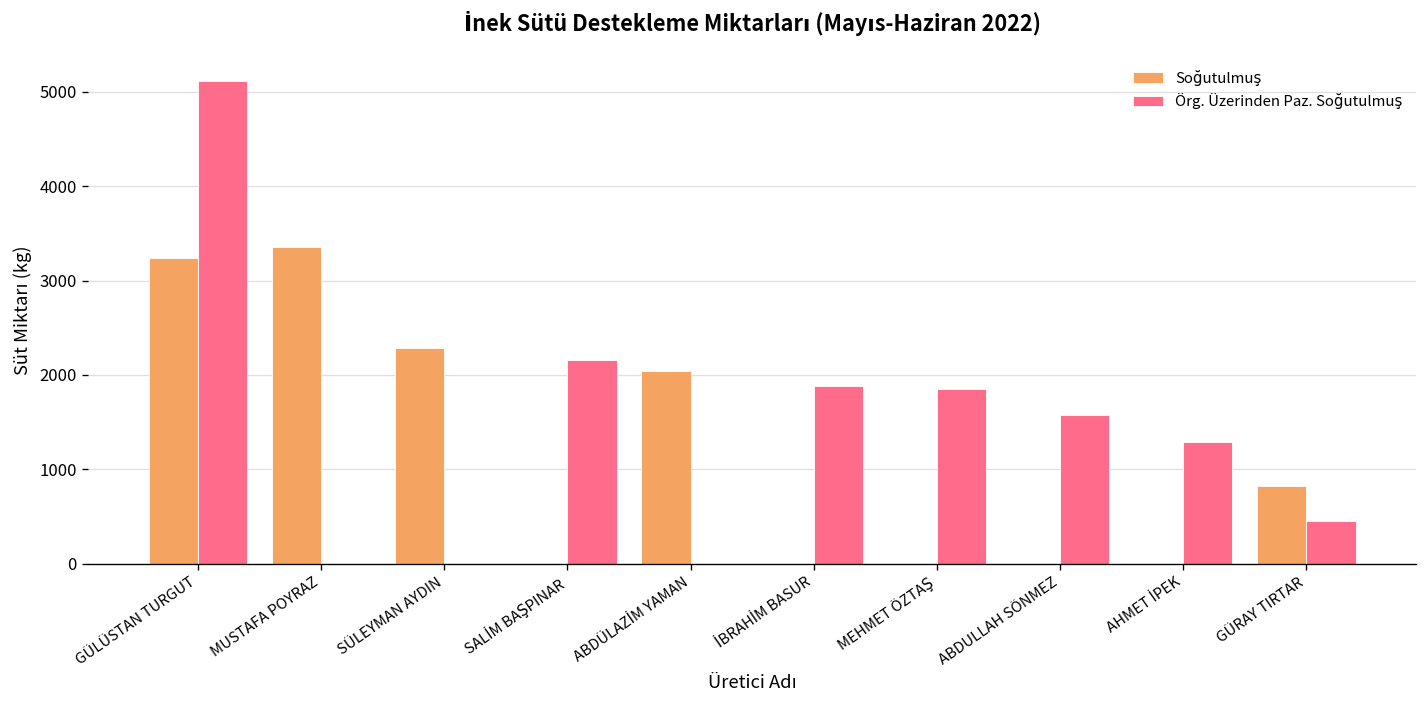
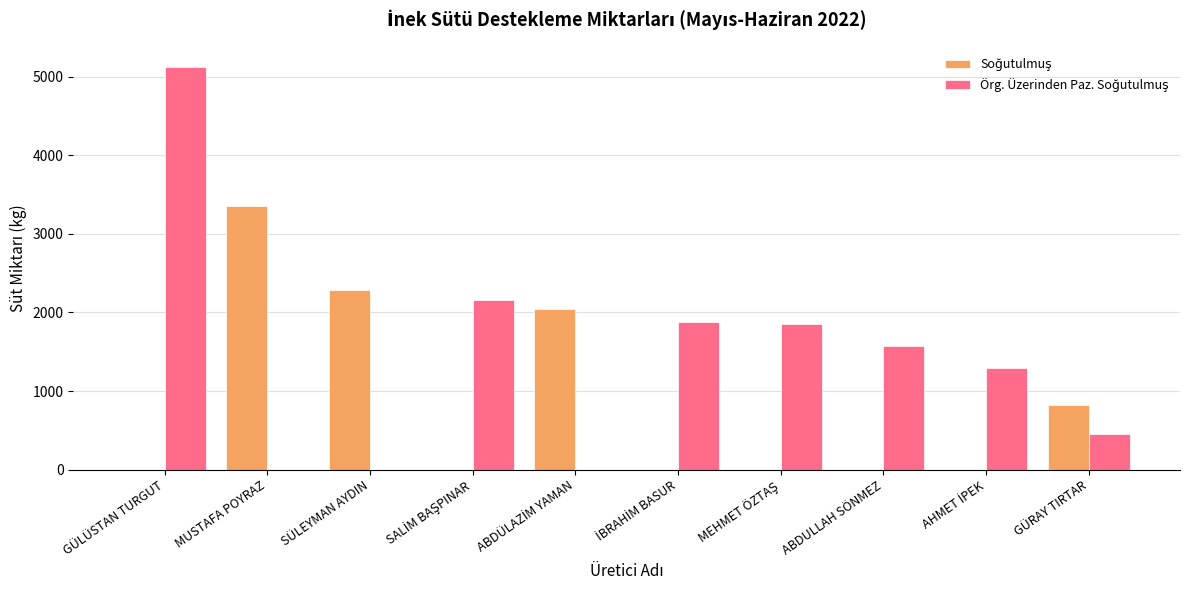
  {
    "Soğutulmuş": {
-     "GÜLÜSTAN TURGUT": 3200,
+     "GÜLÜSTAN TURGUT": 0,
      "MUSTAFA POYRAZ": 3400,
      "SÜLEYMAN AYDIN": 2300,
      "SALİM BAŞPINAR": 0,
      "ABDÜLAZİM YAMAN": 2000,
      "İBRAHİM BASUR": 0,
      "MEHMET ÖZTAŞ": 0,
      "ABDULLAH SÖNMEZ": 0,
      "AHMET İPEK": 0,
      "GÜRAY TIRTAR": 800
    },
    "Örg. Üzerinden Paz. Soğutulmuş": {
      "GÜLÜSTAN TURGUT": 5100,
      "MUSTAFA POYRAZ": 0,
      "SÜLEYMAN AYDIN": 0,
      "SALİM BAŞPINAR": 2200,
      "ABDÜLAZİM YAMAN": 0,
      "İBRAHİM BASUR": 1900,
      "MEHMET ÖZTAŞ": 1900,
      "ABDULLAH SÖNMEZ": 1600,
      "AHMET İPEK": 1300,
      "GÜRAY TIRTAR": 500
    }
  }
